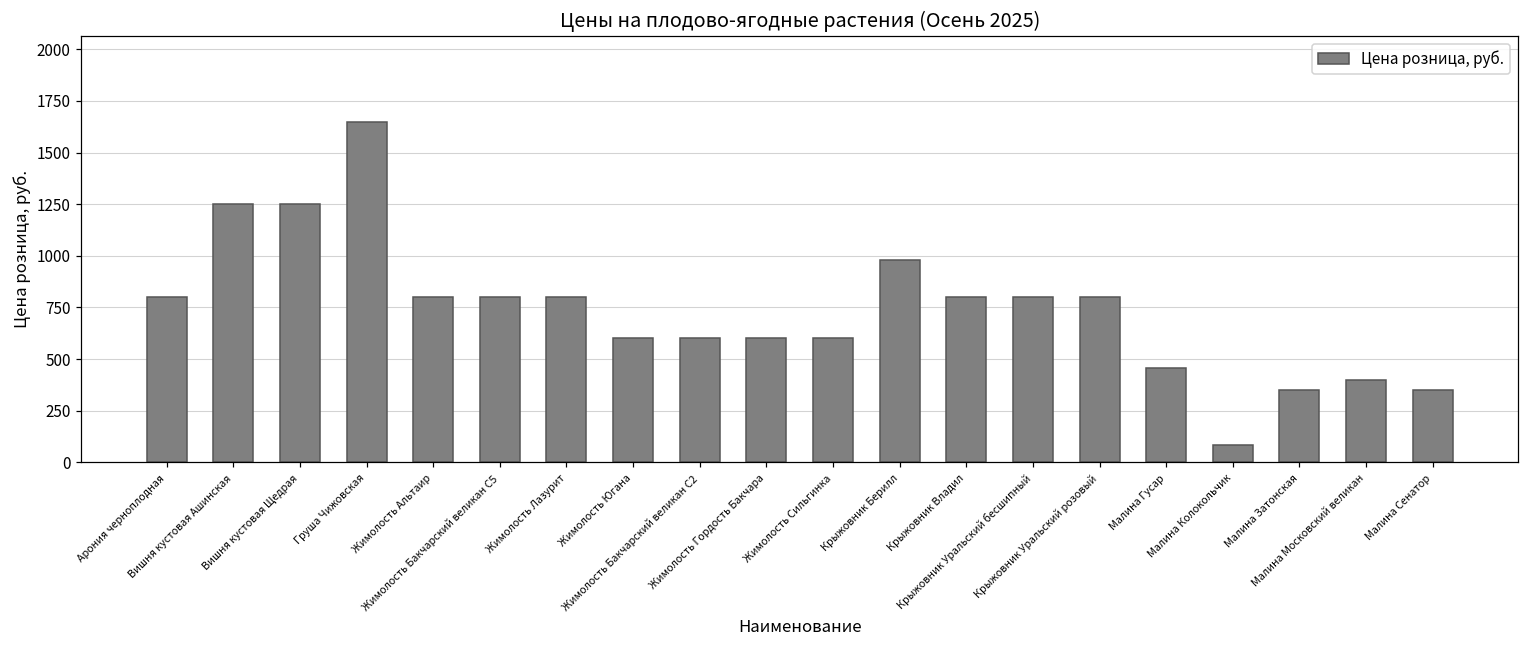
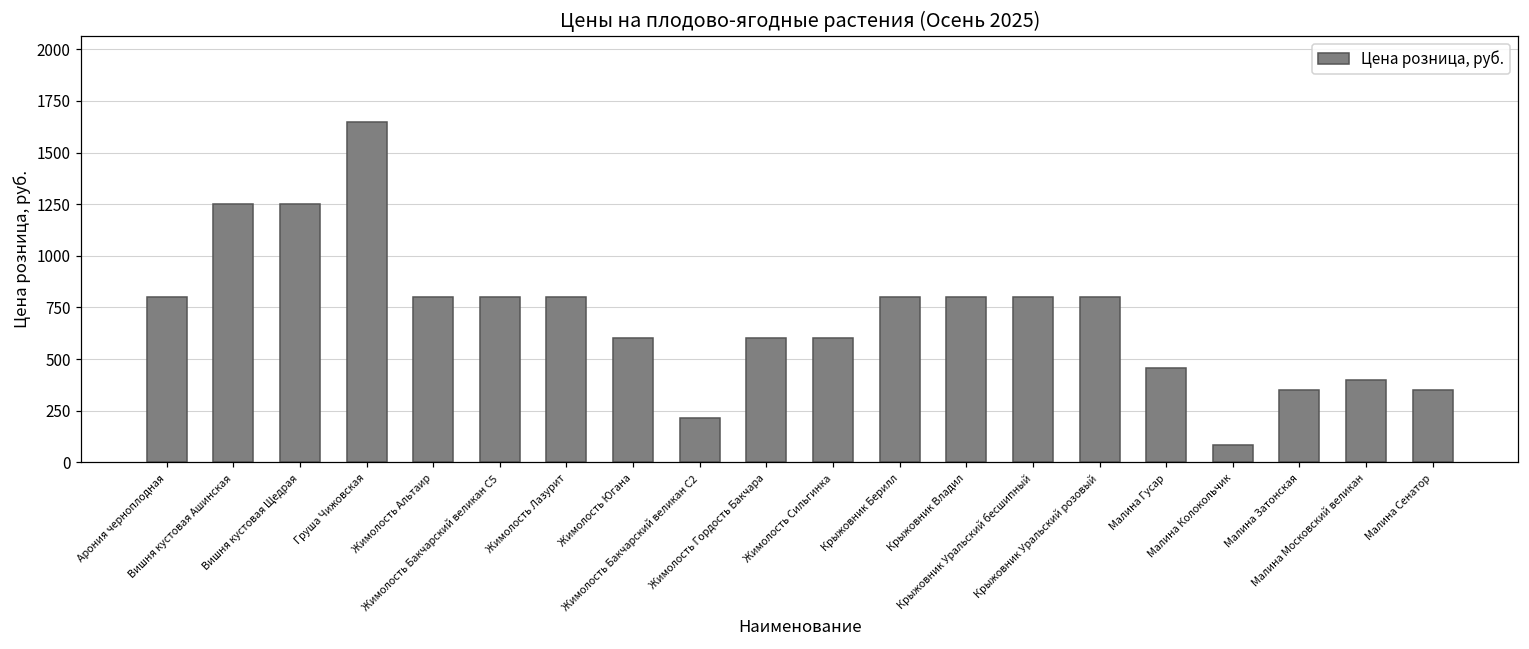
  {
    "Арония черноплодная": 800,
    "Вишня кустовая Ашинская": 1250,
    "Вишня кустовая Щедрая": 1250,
    "Груша Чижовская": 1650,
    "Жимолость Альтаир": 800,
    "Жимолость Бакчарский великан С5": 800,
    "Жимолость Лазурит": 800,
    "Жимолость Югана": 600,
-   "Жимолость Бакчарский великан С2": 600,
+   "Жимолость Бакчарский великан С2": 210,
    "Жимолость Гордость Бакчара": 600,
    "Жимолость Сильгинка": 600,
-   "Крыжовник Берилл": 980,
+   "Крыжовник Берилл": 800,
    "Крыжовник Владил": 800,
    "Крыжовник Уральский бесшипный": 800,
    "Крыжовник Уральский розовый": 800,
    "Малина Гусар": 460,
    "Малина Колокольчик": 80,
    "Малина Затонская": 350,
    "Малина Московский великан": 400,
    "Малина Сенатор": 350
  }
